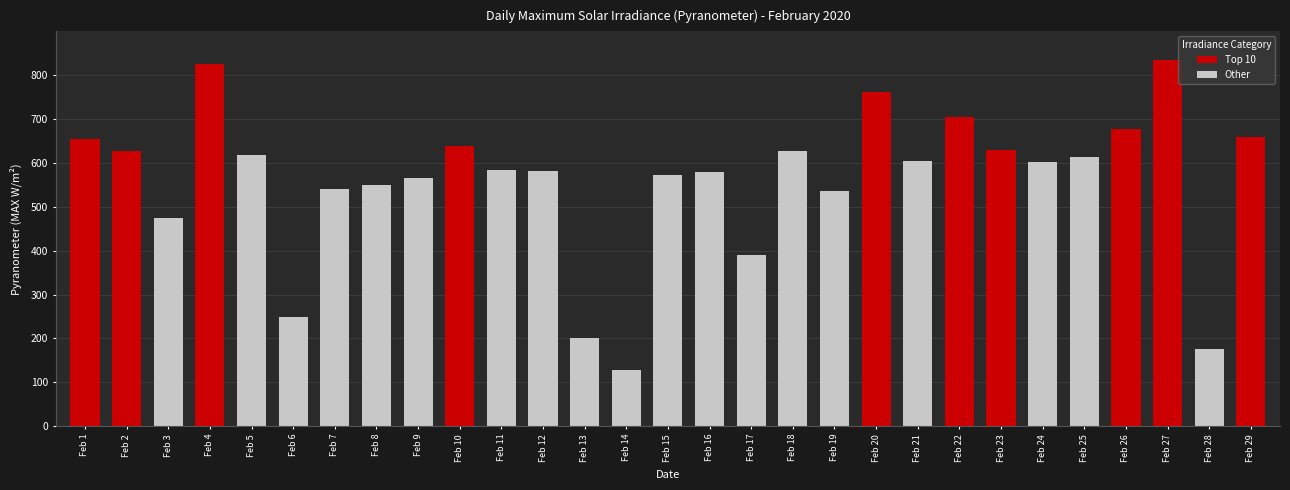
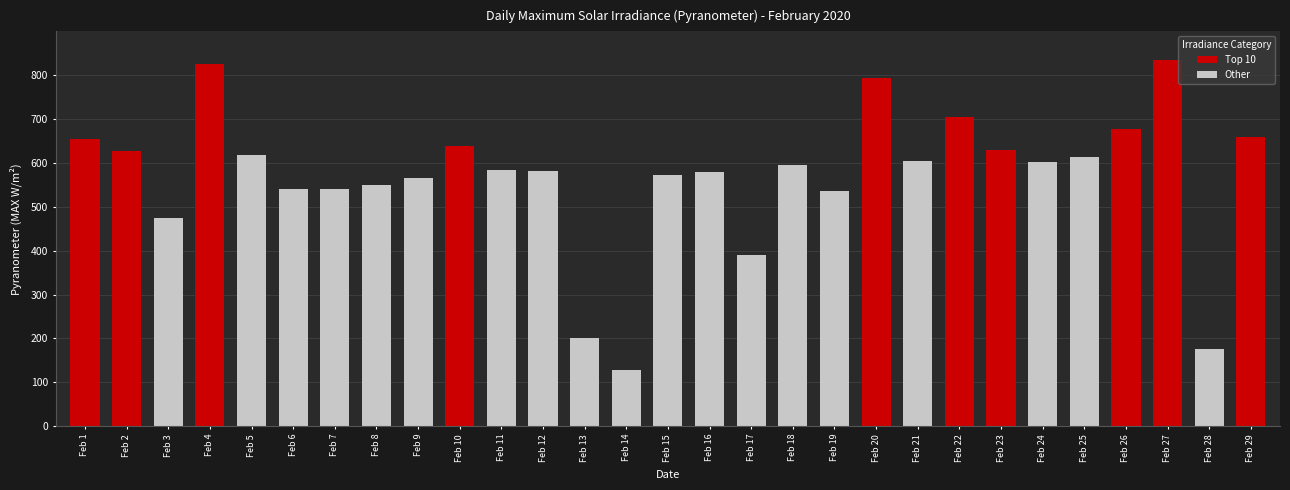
  {
    "Feb 1": 650,
    "Feb 2": 630,
    "Feb 3": 470,
    "Feb 4": 830,
    "Feb 5": 620,
-   "Feb 6": 250,
+   "Feb 6": 540,
    "Feb 7": 540,
    "Feb 8": 550,
    "Feb 9": 570,
    "Feb 10": 640,
    "Feb 11": 580,
    "Feb 12": 580,
    "Feb 13": 200,
    "Feb 14": 130,
    "Feb 15": 570,
    "Feb 16": 580,
    "Feb 17": 390,
-   "Feb 18": 630,
+   "Feb 18": 590,
    "Feb 19": 540,
-   "Feb 20": 760,
+   "Feb 20": 790,
    "Feb 21": 610,
    "Feb 22": 700,
    "Feb 23": 630,
    "Feb 24": 600,
    "Feb 25": 610,
    "Feb 26": 680,
    "Feb 27": 830,
    "Feb 28": 180,
    "Feb 29": 660
  }
